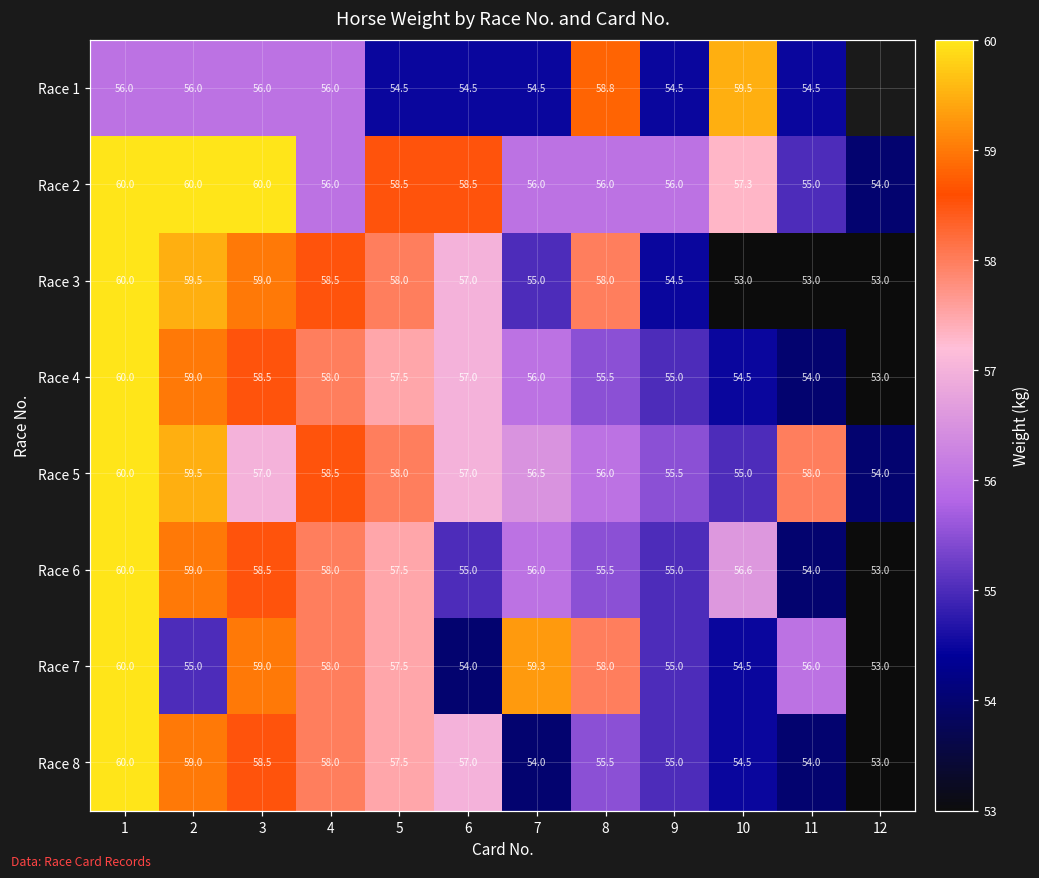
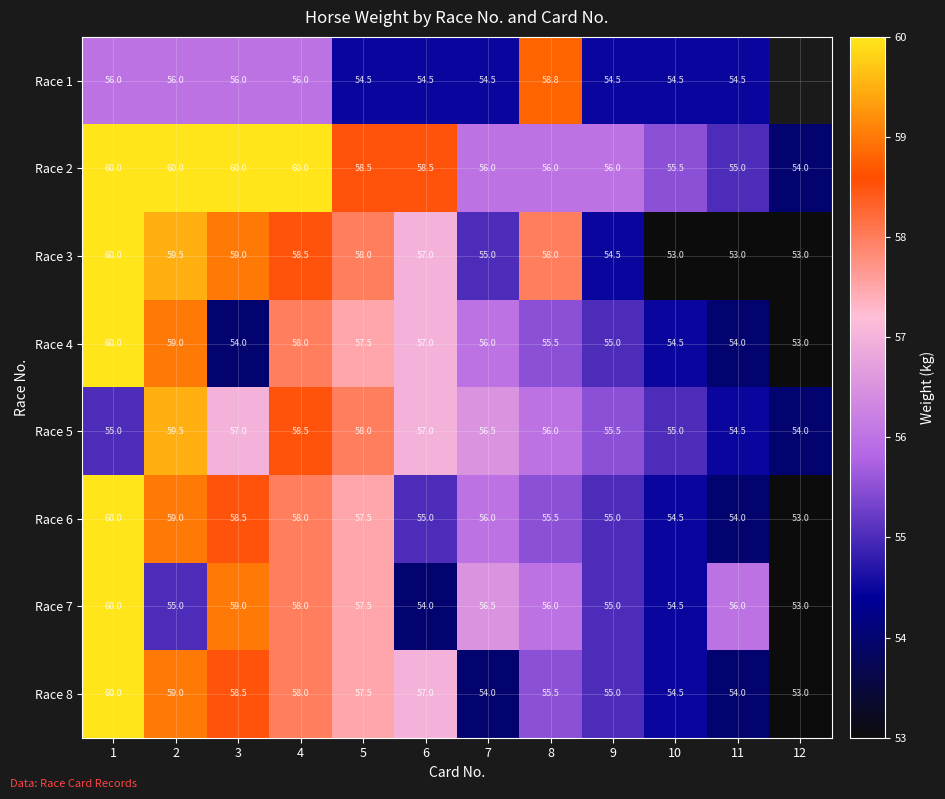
  {
    "Race 1": {
      "1": 56.0,
      "2": 56.0,
      "3": 56.0,
      "4": 56.0,
      "5": 54.5,
      "6": 54.5,
      "7": 54.5,
      "8": 58.8,
      "9": 54.5,
-     "10": 59.5,
+     "10": 54.5,
      "11": 54.5
    },
    "Race 2": {
      "1": 60.0,
      "2": 60.0,
      "3": 60.0,
-     "4": 56.0,
+     "4": 60.0,
      "5": 58.5,
      "6": 58.5,
      "7": 56.0,
      "8": 56.0,
      "9": 56.0,
-     "10": 57.3,
+     "10": 55.5,
      "11": 55.0,
      "12": 54.0
    },
    "Race 3": {
      "1": 60.0,
      "2": 59.5,
      "3": 59.0,
      "4": 58.5,
      "5": 58.0,
      "6": 57.0,
      "7": 55.0,
      "8": 58.0,
      "9": 54.5,
      "10": 53.0,
      "11": 53.0,
      "12": 53.0
    },
    "Race 4": {
      "1": 60.0,
      "2": 59.0,
-     "3": 58.5,
+     "3": 54.0,
      "4": 58.0,
      "5": 57.5,
      "6": 57.0,
      "7": 56.0,
      "8": 55.5,
      "9": 55.0,
      "10": 54.5,
      "11": 54.0,
      "12": 53.0
    },
    "Race 5": {
-     "1": 60.0,
+     "1": 55.0,
      "2": 59.5,
      "3": 57.0,
      "4": 58.5,
      "5": 58.0,
      "6": 57.0,
      "7": 56.5,
      "8": 56.0,
      "9": 55.5,
      "10": 55.0,
-     "11": 58.0,
+     "11": 54.5,
      "12": 54.0
    },
    "Race 6": {
      "1": 60.0,
      "2": 59.0,
      "3": 58.5,
      "4": 58.0,
      "5": 57.5,
      "6": 55.0,
      "7": 56.0,
      "8": 55.5,
      "9": 55.0,
-     "10": 56.6,
+     "10": 54.5,
      "11": 54.0,
      "12": 53.0
    },
    "Race 7": {
      "1": 60.0,
      "2": 55.0,
      "3": 59.0,
      "4": 58.0,
      "5": 57.5,
      "6": 54.0,
-     "7": 59.3,
-     "8": 58.0,
+     "7": 56.5,
+     "8": 56.0,
      "9": 55.0,
      "10": 54.5,
      "11": 56.0,
      "12": 53.0
    },
    "Race 8": {
      "1": 60.0,
      "2": 59.0,
      "3": 58.5,
      "4": 58.0,
      "5": 57.5,
      "6": 57.0,
      "7": 54.0,
      "8": 55.5,
      "9": 55.0,
      "10": 54.5,
      "11": 54.0,
      "12": 53.0
    }
  }
